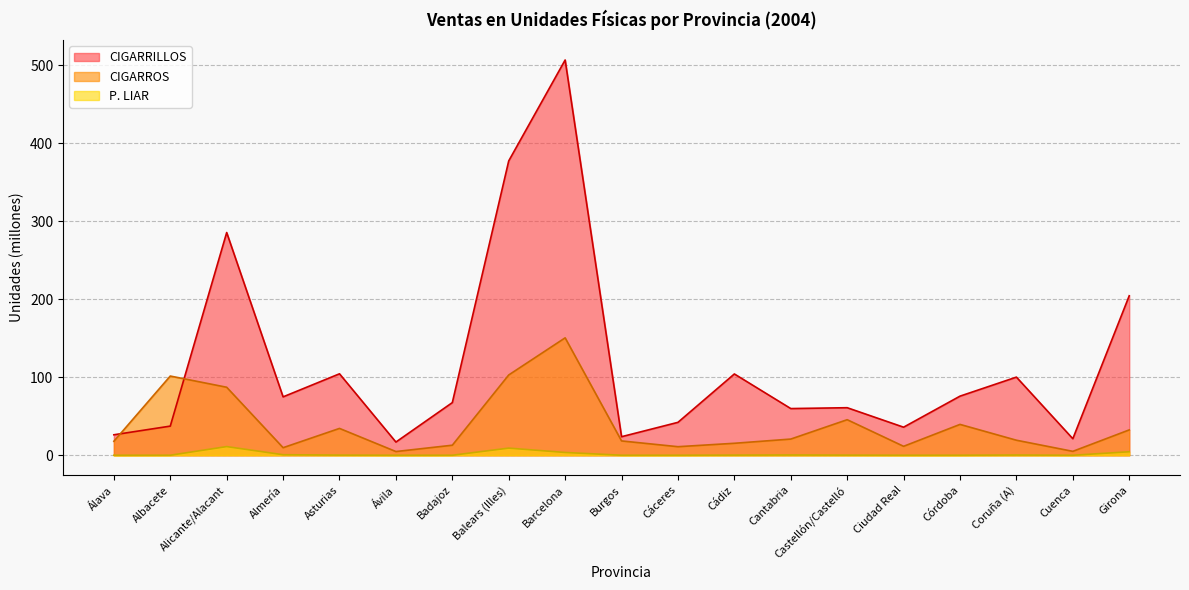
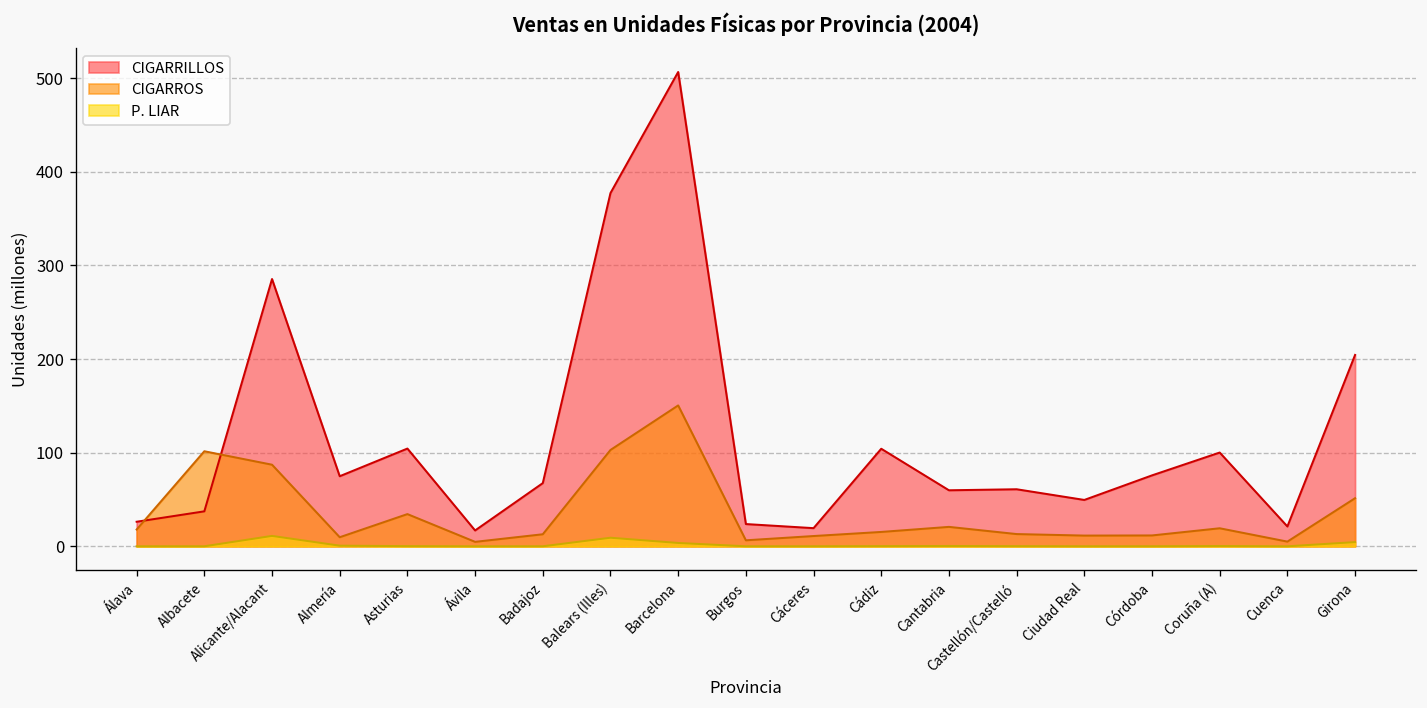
  {
    "CIGARRILLOS": {
      "Álava": 30,
      "Albacete": 40,
      "Alicante/Alacant": 290,
      "Almería": 70,
      "Asturias": 100,
      "Ávila": 20,
      "Badajoz": 70,
      "Balears (Illes)": 380,
      "Barcelona": 510,
      "Burgos": 20,
-     "Cáceres": 40,
+     "Cáceres": 20,
      "Cádiz": 100,
      "Cantabria": 60,
      "Castellón/Castelló": 60,
-     "Ciudad Real": 40,
+     "Ciudad Real": 50,
      "Córdoba": 80,
      "Coruña (A)": 100,
      "Cuenca": 20,
      "Girona": 200
    },
    "CIGARROS": {
      "Álava": 20,
      "Albacete": 100,
      "Alicante/Alacant": 90,
      "Almería": 10,
      "Asturias": 30,
      "Ávila": 0,
      "Badajoz": 10,
      "Balears (Illes)": 100,
      "Barcelona": 150,
-     "Burgos": 20,
+     "Burgos": 10,
      "Cáceres": 10,
      "Cádiz": 20,
      "Cantabria": 20,
-     "Castellón/Castelló": 50,
+     "Castellón/Castelló": 10,
      "Ciudad Real": 10,
-     "Córdoba": 40,
+     "Córdoba": 10,
      "Coruña (A)": 20,
      "Cuenca": 10,
-     "Girona": 30
+     "Girona": 50
    },
    "P. LIAR": {
      "Álava": 0,
      "Albacete": 0,
      "Alicante/Alacant": 10,
      "Almería": 0,
      "Asturias": 0,
      "Ávila": 0,
      "Badajoz": 0,
      "Balears (Illes)": 10,
      "Barcelona": 0,
      "Burgos": 0,
      "Cáceres": 0,
      "Cádiz": 0,
      "Cantabria": 0,
      "Castellón/Castelló": 0,
      "Ciudad Real": 0,
      "Córdoba": 0,
      "Coruña (A)": 0,
      "Cuenca": 0,
      "Girona": 0
    }
  }
